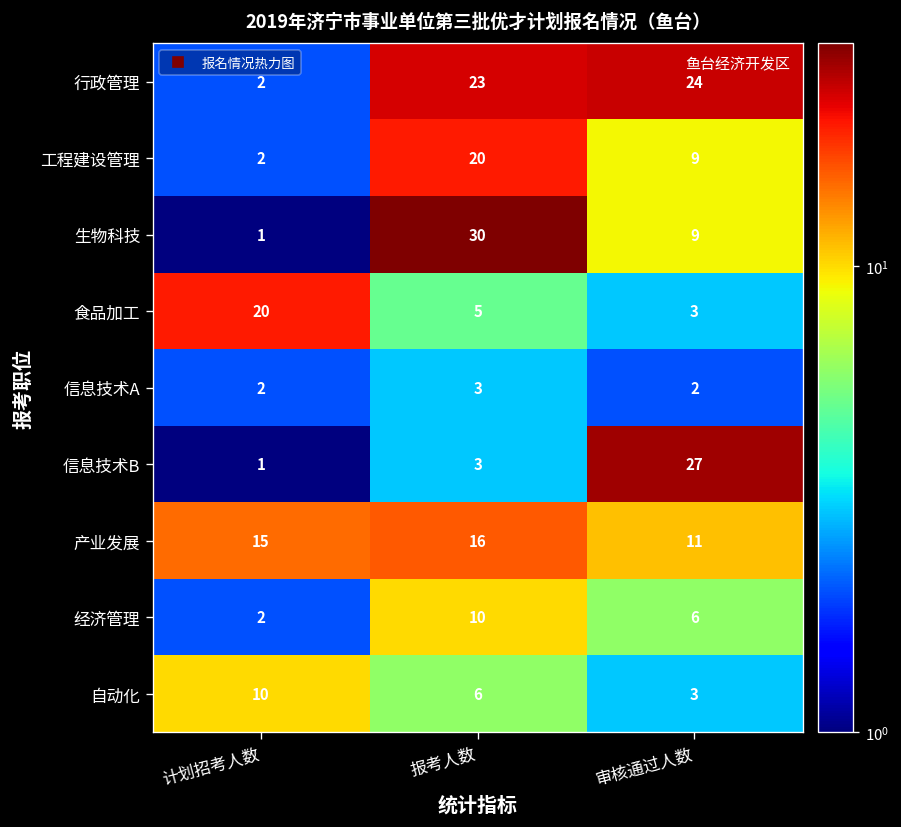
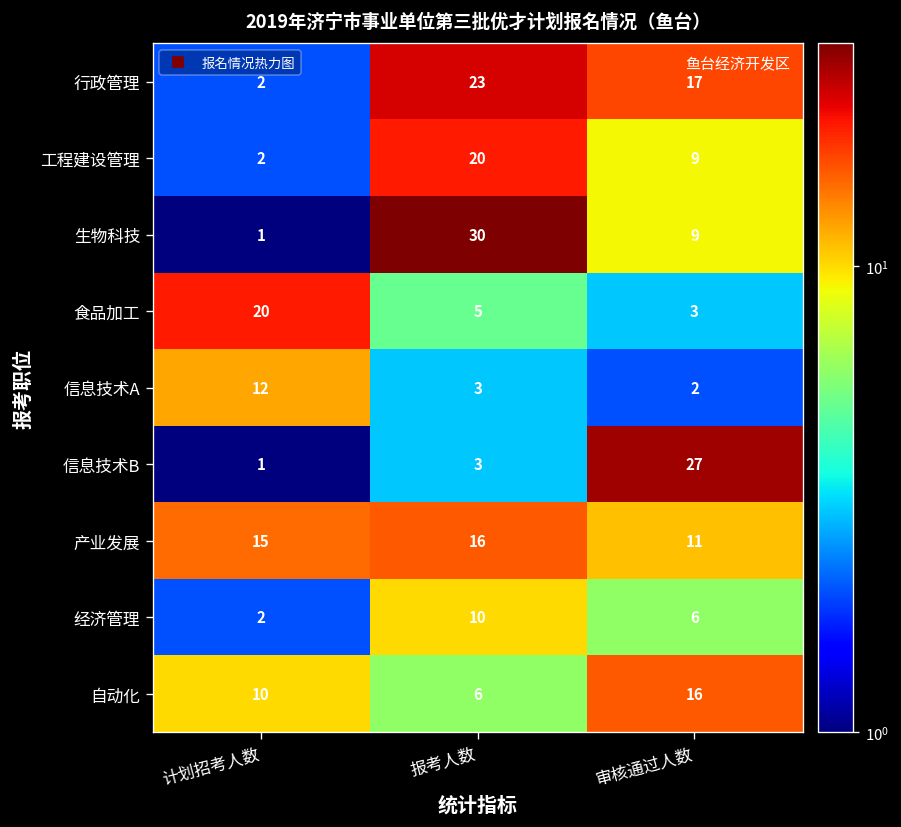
  {
    "行政管理": {
      "计划招考人数": 2,
      "报考人数": 23,
-     "审核通过人数": 24
+     "审核通过人数": 17
    },
    "工程建设管理": {
      "计划招考人数": 2,
      "报考人数": 20,
      "审核通过人数": 9
    },
    "生物科技": {
      "计划招考人数": 1,
      "报考人数": 30,
      "审核通过人数": 9
    },
    "食品加工": {
      "计划招考人数": 20,
      "报考人数": 5,
      "审核通过人数": 3
    },
    "信息技术A": {
-     "计划招考人数": 2,
+     "计划招考人数": 12,
      "报考人数": 3,
      "审核通过人数": 2
    },
    "信息技术B": {
      "计划招考人数": 1,
      "报考人数": 3,
      "审核通过人数": 27
    },
    "产业发展": {
      "计划招考人数": 15,
      "报考人数": 16,
      "审核通过人数": 11
    },
    "经济管理": {
      "计划招考人数": 2,
      "报考人数": 10,
      "审核通过人数": 6
    },
    "自动化": {
      "计划招考人数": 10,
      "报考人数": 6,
-     "审核通过人数": 3
+     "审核通过人数": 16
    }
  }
